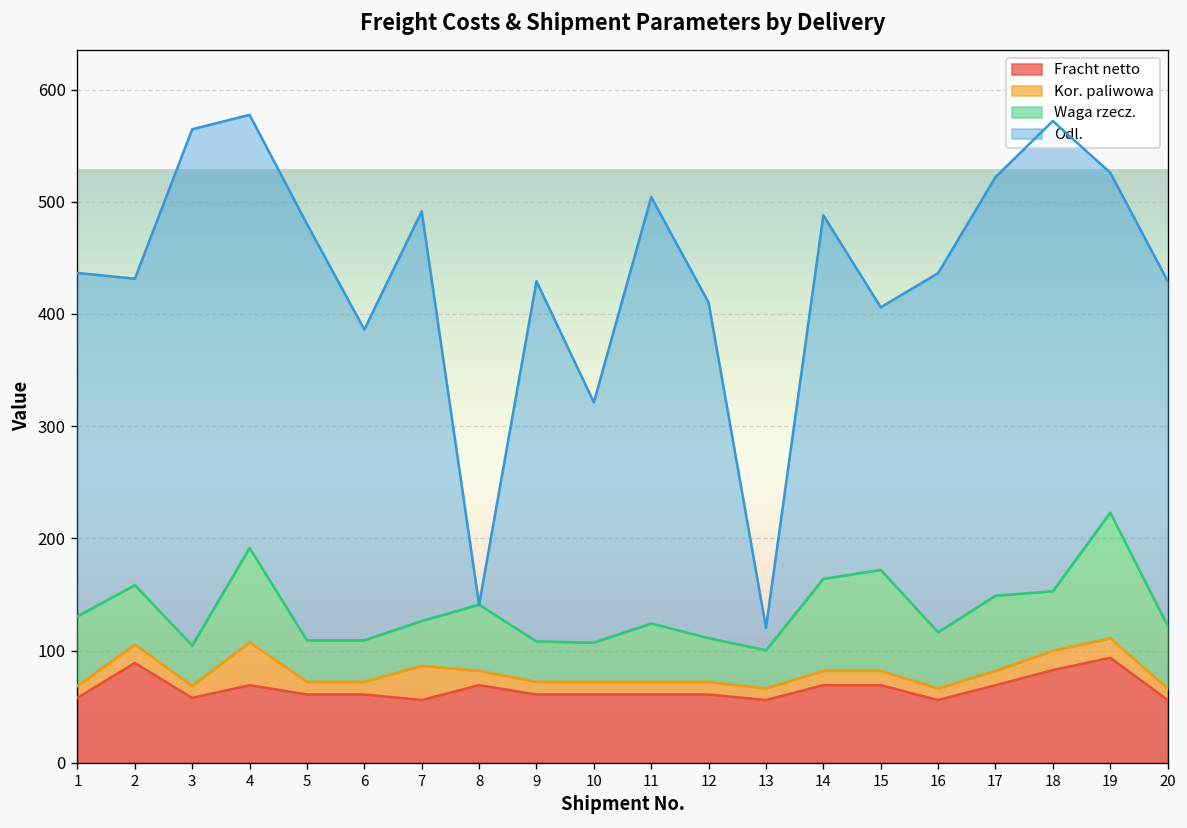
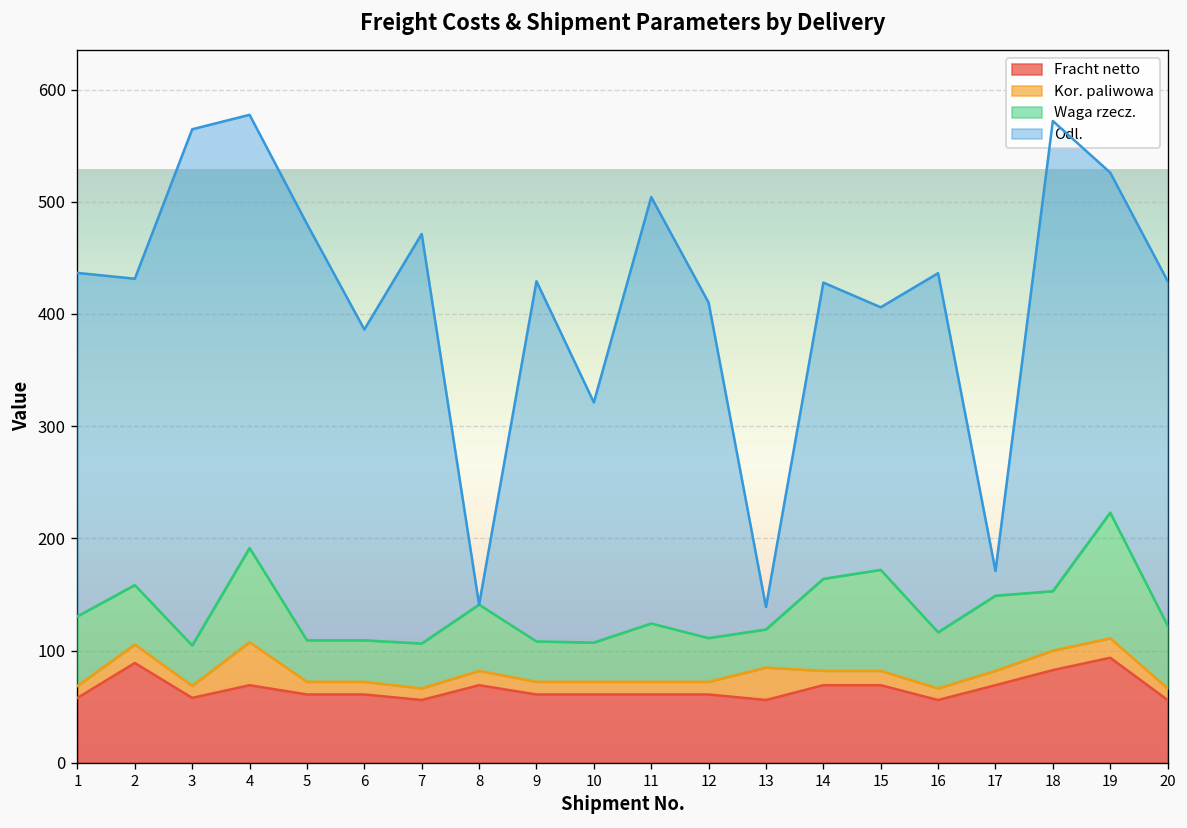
  {
    "Fracht netto": {
      "1": 60,
      "2": 90,
      "3": 60,
      "4": 70,
      "5": 60,
      "6": 60,
      "7": 60,
      "8": 70,
      "9": 60,
      "10": 60,
      "11": 60,
      "12": 60,
      "13": 60,
      "14": 70,
      "15": 70,
      "16": 60,
      "17": 70,
      "18": 80,
      "19": 90,
      "20": 60
    },
    "Kor. paliwowa": {
      "1": 10,
      "2": 20,
      "3": 10,
      "4": 40,
      "5": 10,
      "6": 10,
-     "7": 30,
+     "7": 10,
      "8": 10,
      "9": 10,
      "10": 10,
      "11": 10,
      "12": 10,
-     "13": 10,
+     "13": 30,
      "14": 10,
      "15": 10,
      "16": 10,
      "17": 10,
      "18": 20,
      "19": 20,
      "20": 10
    },
    "Waga rzecz.": {
      "1": 60,
      "2": 50,
      "3": 40,
      "4": 80,
      "5": 40,
      "6": 40,
      "7": 40,
      "9": 40,
      "10": 40,
      "11": 50,
      "12": 40,
      "13": 30,
      "14": 80,
      "15": 90,
      "16": 50,
      "17": 70,
      "18": 50,
      "19": 110,
      "20": 60
    },
    "Odl.": {
      "1": 310,
      "2": 270,
      "3": 460,
      "4": 390,
      "5": 370,
      "6": 280,
      "7": 370,
      "9": 320,
      "10": 210,
      "11": 380,
      "12": 300,
      "13": 20,
-     "14": 320,
+     "14": 260,
      "15": 230,
      "16": 320,
-     "17": 370,
+     "17": 20,
      "19": 300,
      "20": 310
    }
  }
